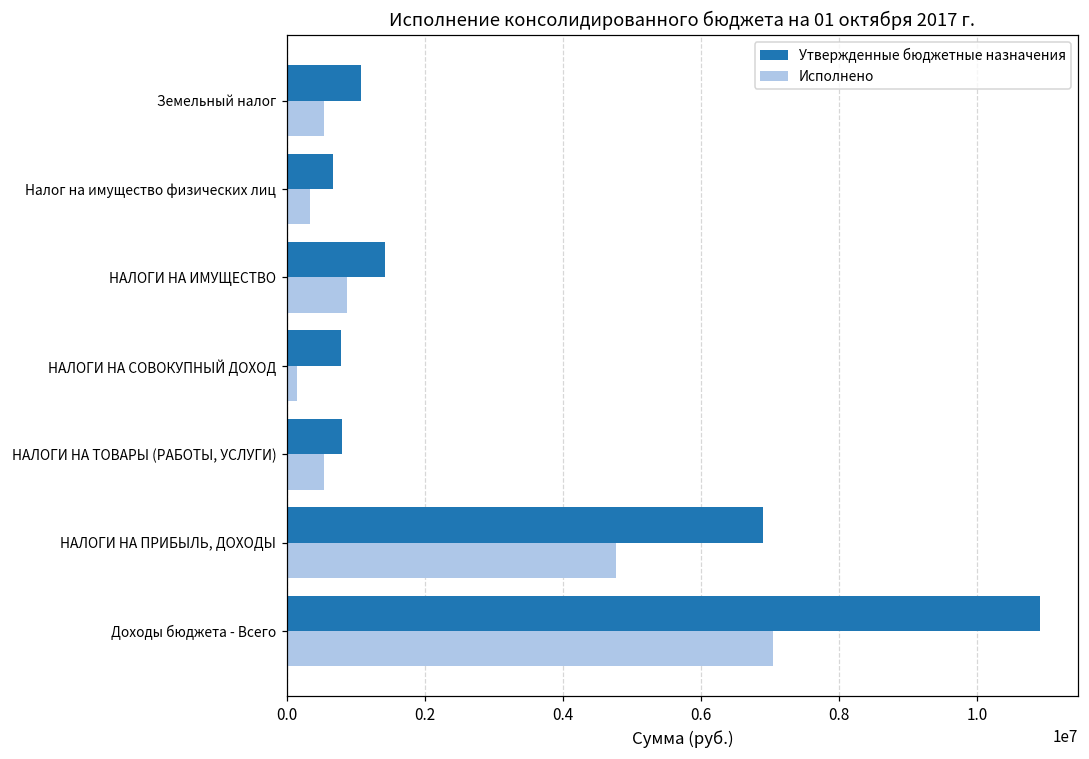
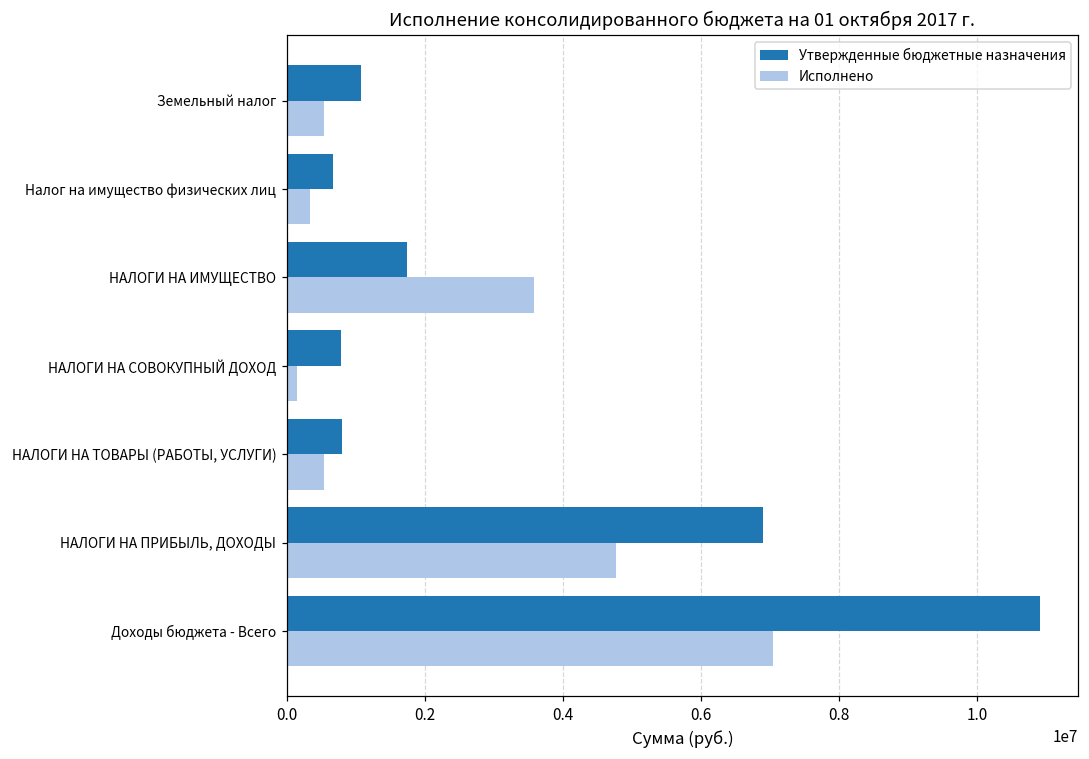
  {
    "Утвержденные бюджетные назначения": {
      "Земельный налог": 1100000,
      "Налог на имущество физических лиц": 700000,
-     "НАЛОГИ НА ИМУЩЕСТВО": 1400000,
+     "НАЛОГИ НА ИМУЩЕСТВО": 1700000,
      "НАЛОГИ НА СОВОКУПНЫЙ ДОХОД": 800000,
      "НАЛОГИ НА ТОВАРЫ (РАБОТЫ, УСЛУГИ)": 800000,
      "НАЛОГИ НА ПРИБЫЛЬ, ДОХОДЫ": 6900000,
      "Доходы бюджета - Всего": 10900000
    },
    "Исполнено": {
      "Земельный налог": 500000,
      "Налог на имущество физических лиц": 300000,
-     "НАЛОГИ НА ИМУЩЕСТВО": 900000,
+     "НАЛОГИ НА ИМУЩЕСТВО": 3600000,
      "НАЛОГИ НА СОВОКУПНЫЙ ДОХОД": 100000,
      "НАЛОГИ НА ТОВАРЫ (РАБОТЫ, УСЛУГИ)": 500000,
      "НАЛОГИ НА ПРИБЫЛЬ, ДОХОДЫ": 4800000,
      "Доходы бюджета - Всего": 7000000
    }
  }
